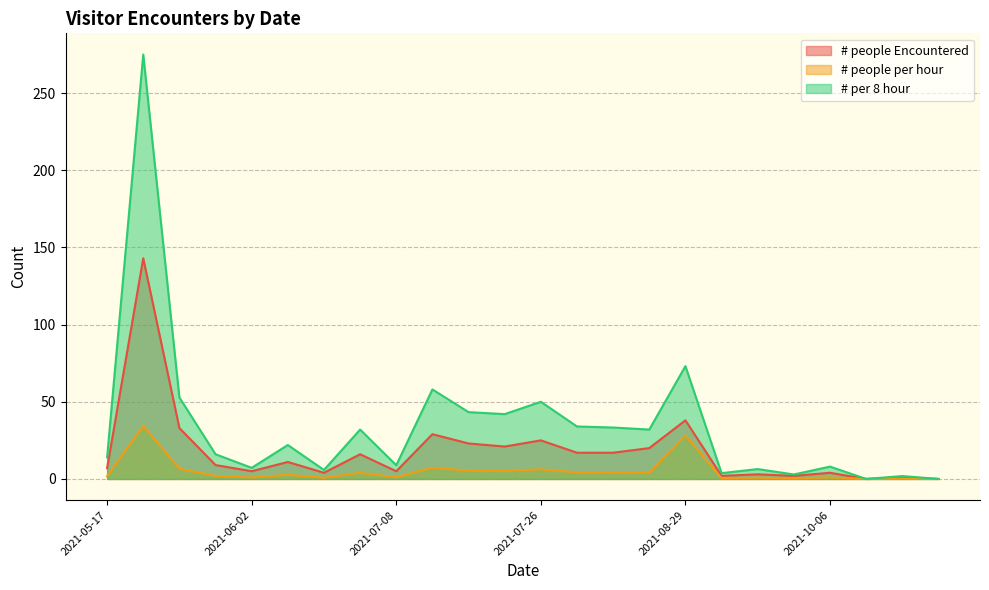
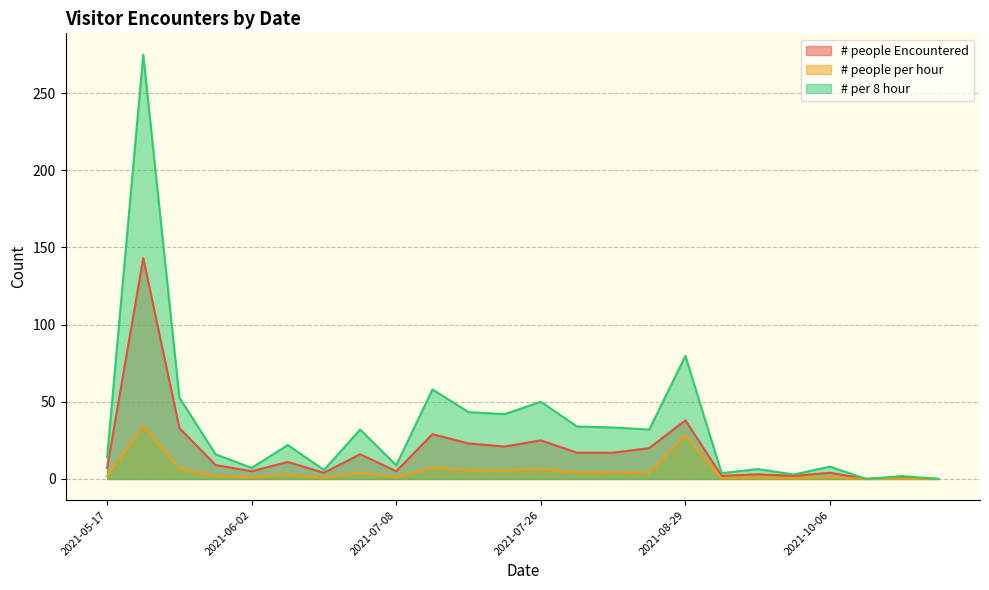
  {
    "# people Encountered": {
      "2021-08-29": 38
    },
    "# people per hour": {
      "2021-08-29": 28
    },
    "# per 8 hour": {
-     "2021-08-29": 73
+     "2021-08-29": 80
    }
  }
